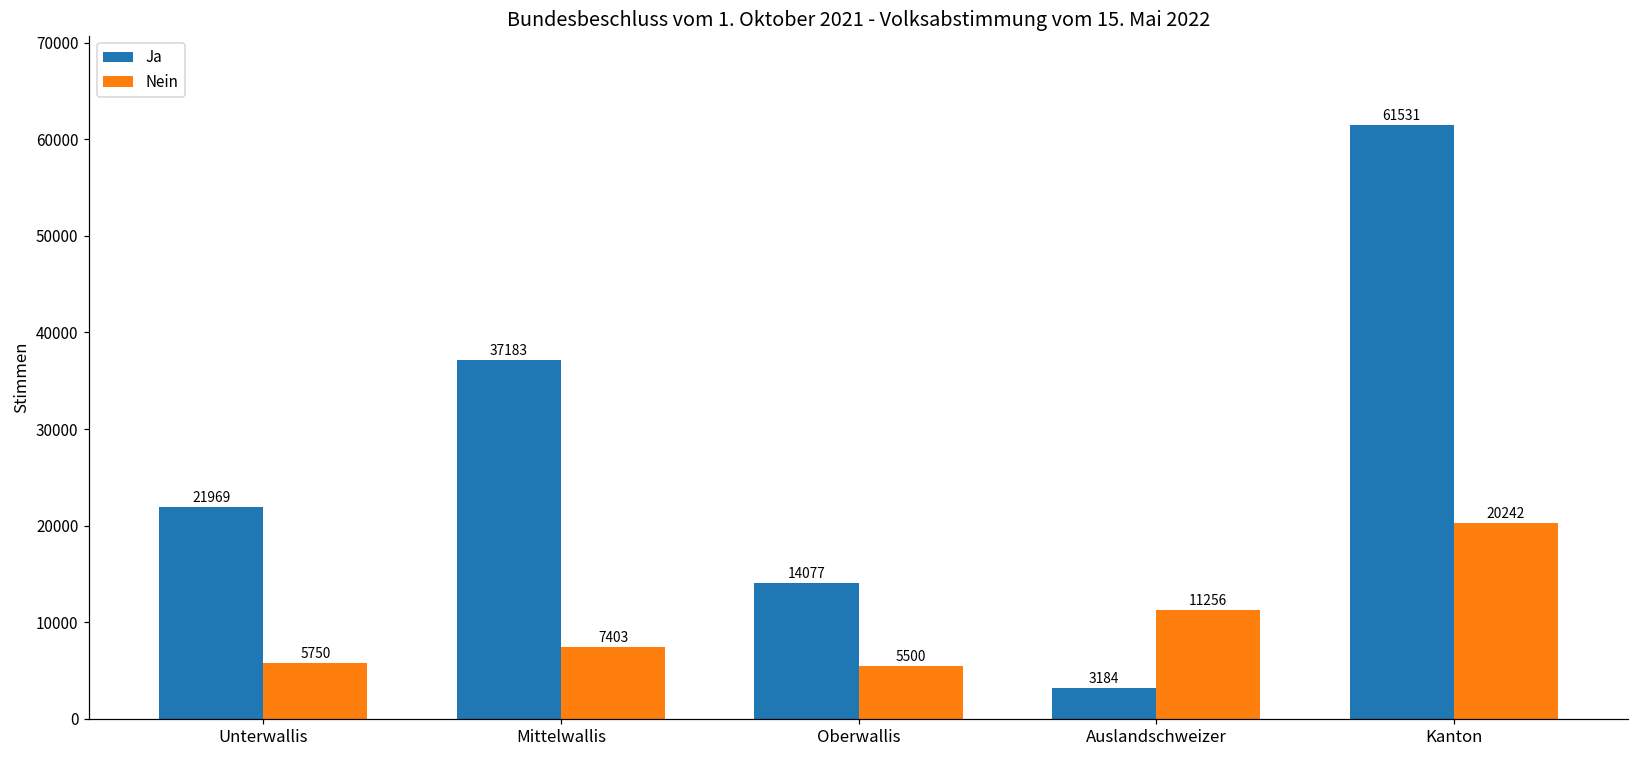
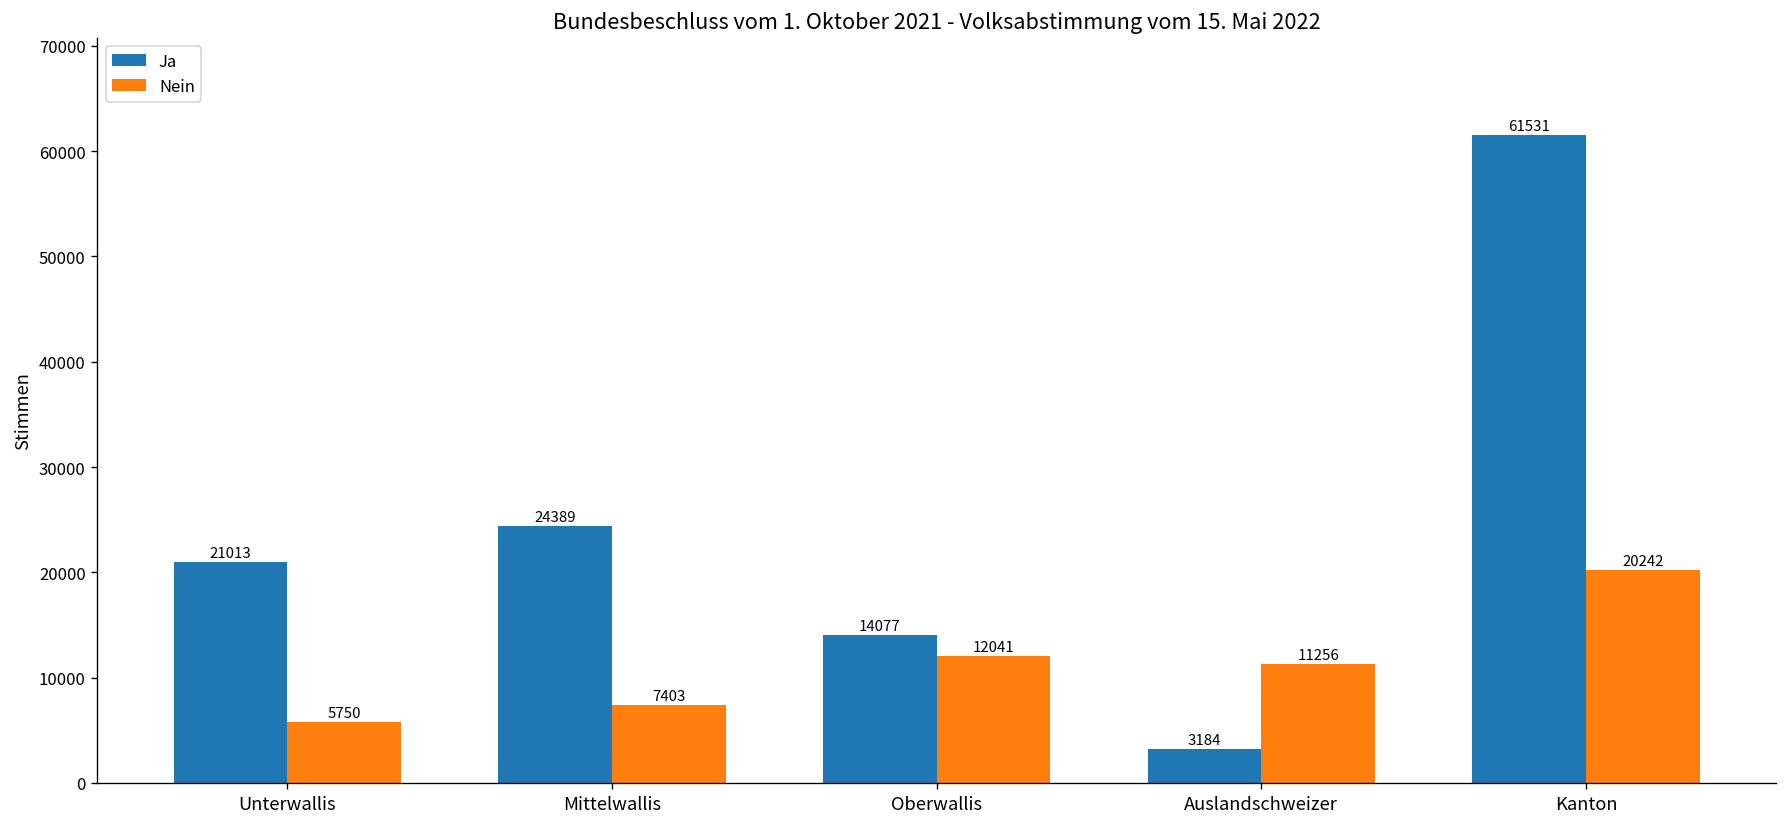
  {
    "Ja": {
-     "Unterwallis": 21969,
-     "Mittelwallis": 37183,
+     "Unterwallis": 21013,
+     "Mittelwallis": 24389,
      "Oberwallis": 14077,
      "Auslandschweizer": 3184,
      "Kanton": 61531
    },
    "Nein": {
      "Unterwallis": 5750,
      "Mittelwallis": 7403,
-     "Oberwallis": 5500,
+     "Oberwallis": 12041,
      "Auslandschweizer": 11256,
      "Kanton": 20242
    }
  }
